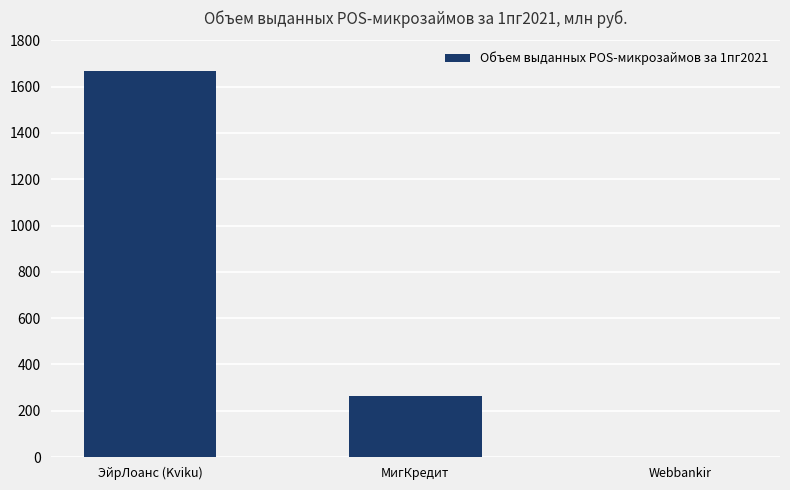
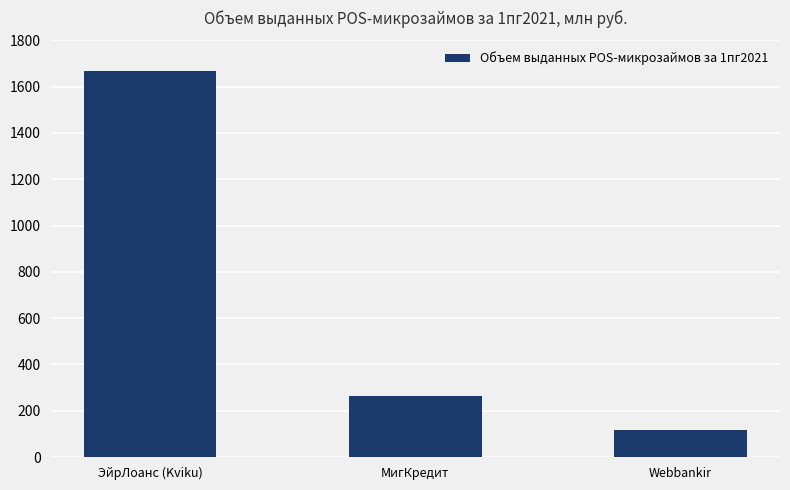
  {
    "ЭйрЛоанс (Kviku)": 1670,
    "МигКредит": 260,
-   "Webbankir": 0
+   "Webbankir": 120
  }
